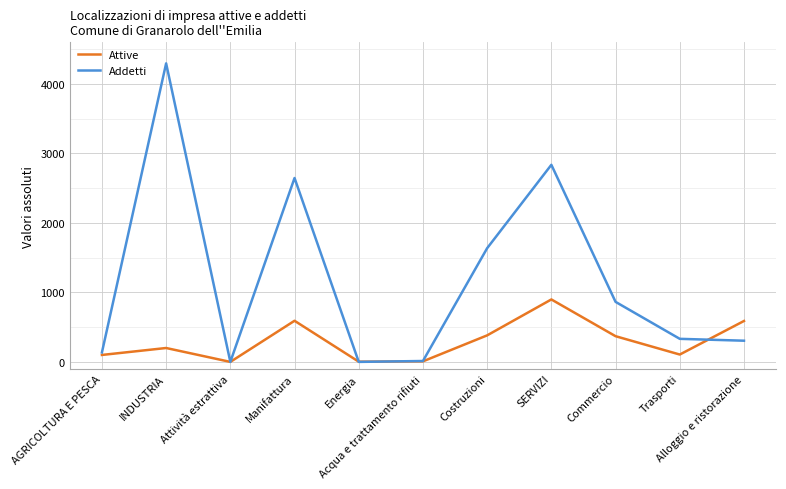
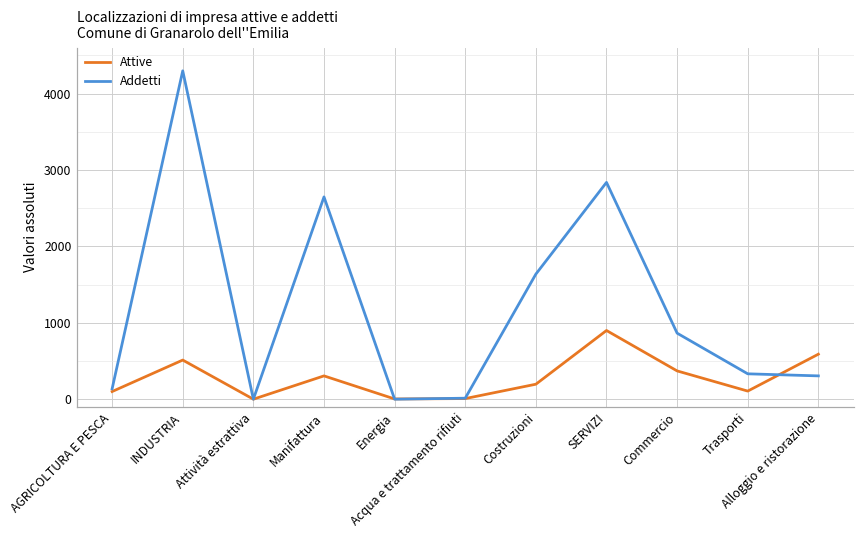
  {
    "Attive": {
-     "INDUSTRIA": 200,
-     "Manifattura": 600,
-     "Costruzioni": 400,
+     "INDUSTRIA": 500,
+     "Manifattura": 300,
+     "Costruzioni": 200,
      "SERVIZI": 900,
      "Commercio": 400,
      "Trasporti": 100,
      "Alloggio e ristorazione": 600
    },
    "Addetti": {
      "INDUSTRIA": 4300,
      "Manifattura": 2600,
      "Costruzioni": 1600,
      "SERVIZI": 2800,
      "Commercio": 900,
      "Trasporti": 300,
      "Alloggio e ristorazione": 300
    }
  }
